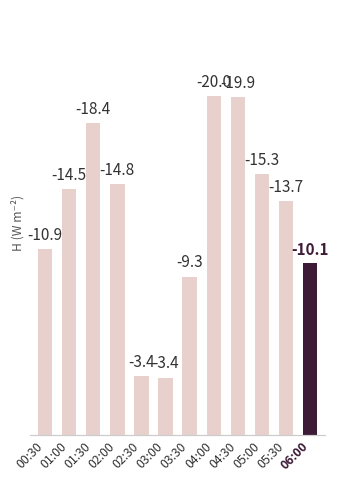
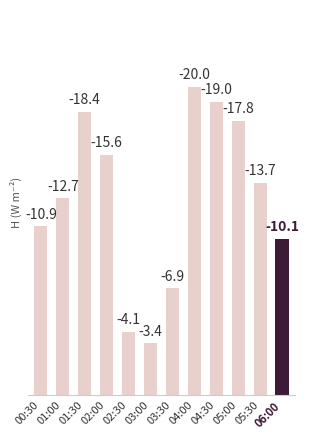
  {
-   "01:00": -14.5,
-   "02:00": -14.8,
-   "02:30": -3.4,
-   "03:30": -9.3,
-   "04:30": -19.9,
-   "05:00": -15.3
+   "01:00": -12.7,
+   "02:00": -15.6,
+   "02:30": -4.1,
+   "03:30": -6.9,
+   "04:30": -19.0,
+   "05:00": -17.8
  }
